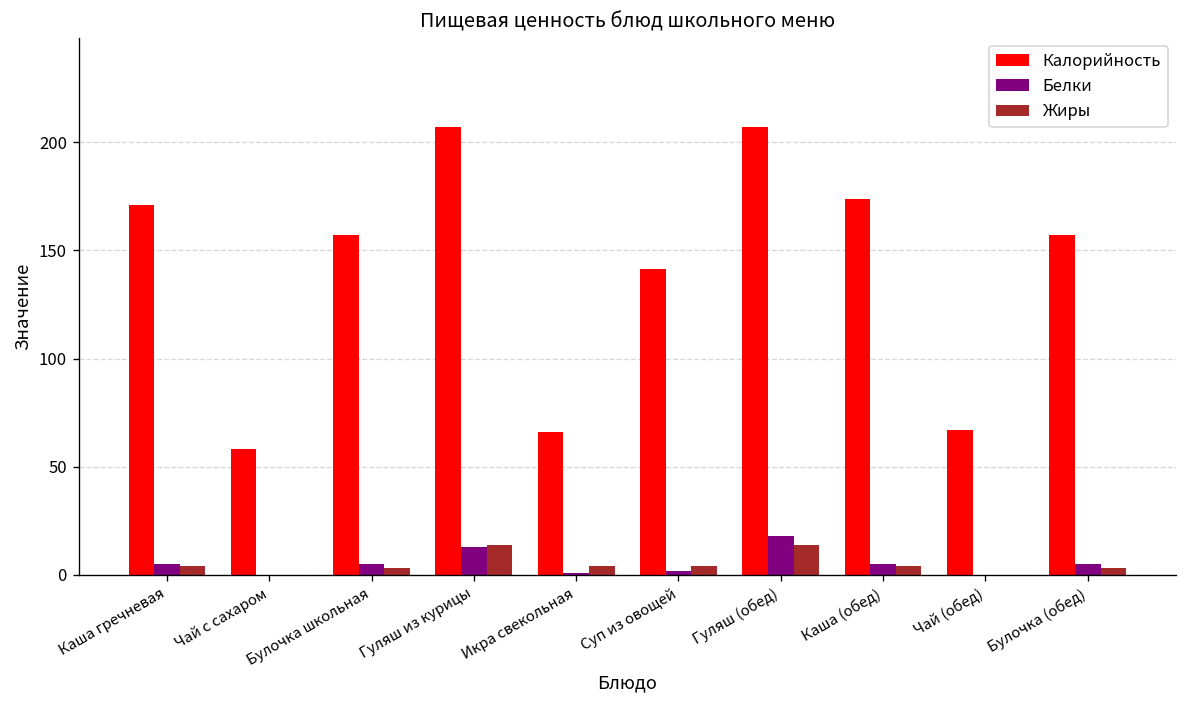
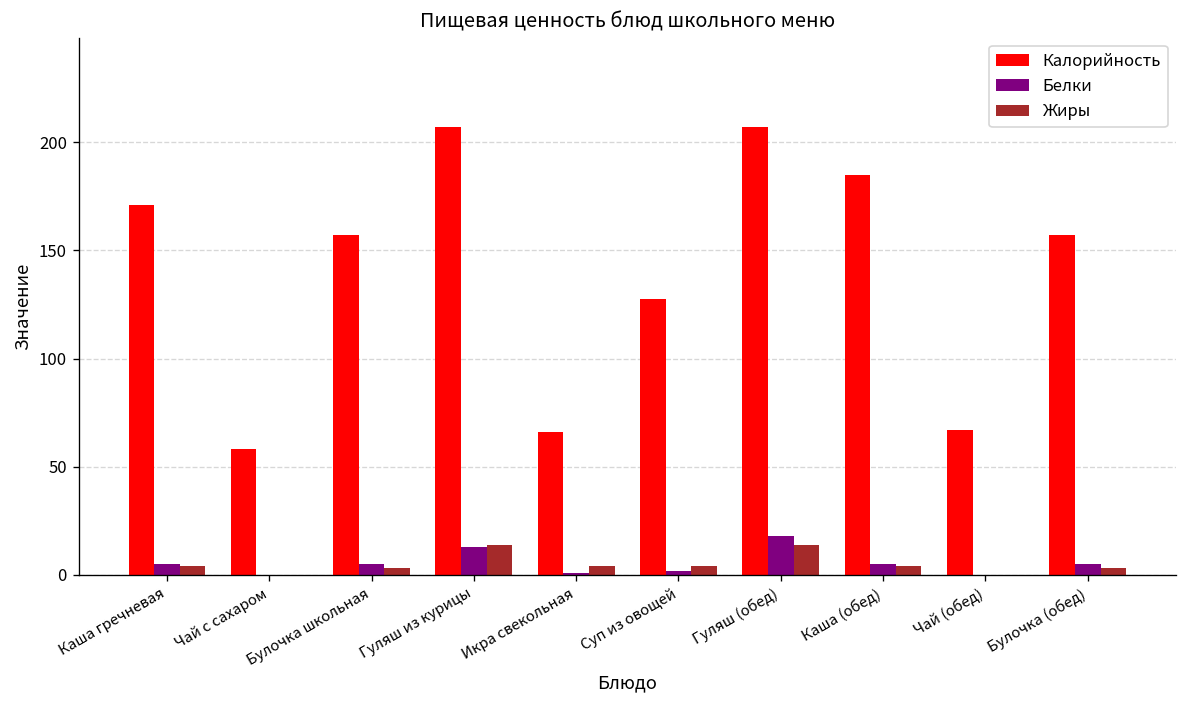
  {
    "Калорийность": {
      "Каша гречневая": 171,
      "Чай с сахаром": 58,
      "Булочка школьная": 157,
      "Гуляш из курицы": 207,
      "Икра свекольная": 66,
-     "Суп из овощей": 141,
+     "Суп из овощей": 127,
      "Гуляш (обед)": 207,
-     "Каша (обед)": 174,
+     "Каша (обед)": 185,
      "Чай (обед)": 67,
      "Булочка (обед)": 157
    },
    "Белки": {
      "Каша гречневая": 5,
      "Чай с сахаром": 0,
      "Булочка школьная": 5,
      "Гуляш из курицы": 13,
      "Суп из овощей": 2,
      "Гуляш (обед)": 18,
      "Каша (обед)": 5,
      "Чай (обед)": 0,
      "Булочка (обед)": 5
    },
    "Жиры": {
      "Каша гречневая": 4,
      "Чай с сахаром": 0,
      "Булочка школьная": 3,
      "Гуляш из курицы": 14,
      "Икра свекольная": 4,
      "Суп из овощей": 4,
      "Гуляш (обед)": 14,
      "Каша (обед)": 4,
      "Чай (обед)": 0,
      "Булочка (обед)": 3
    }
  }
